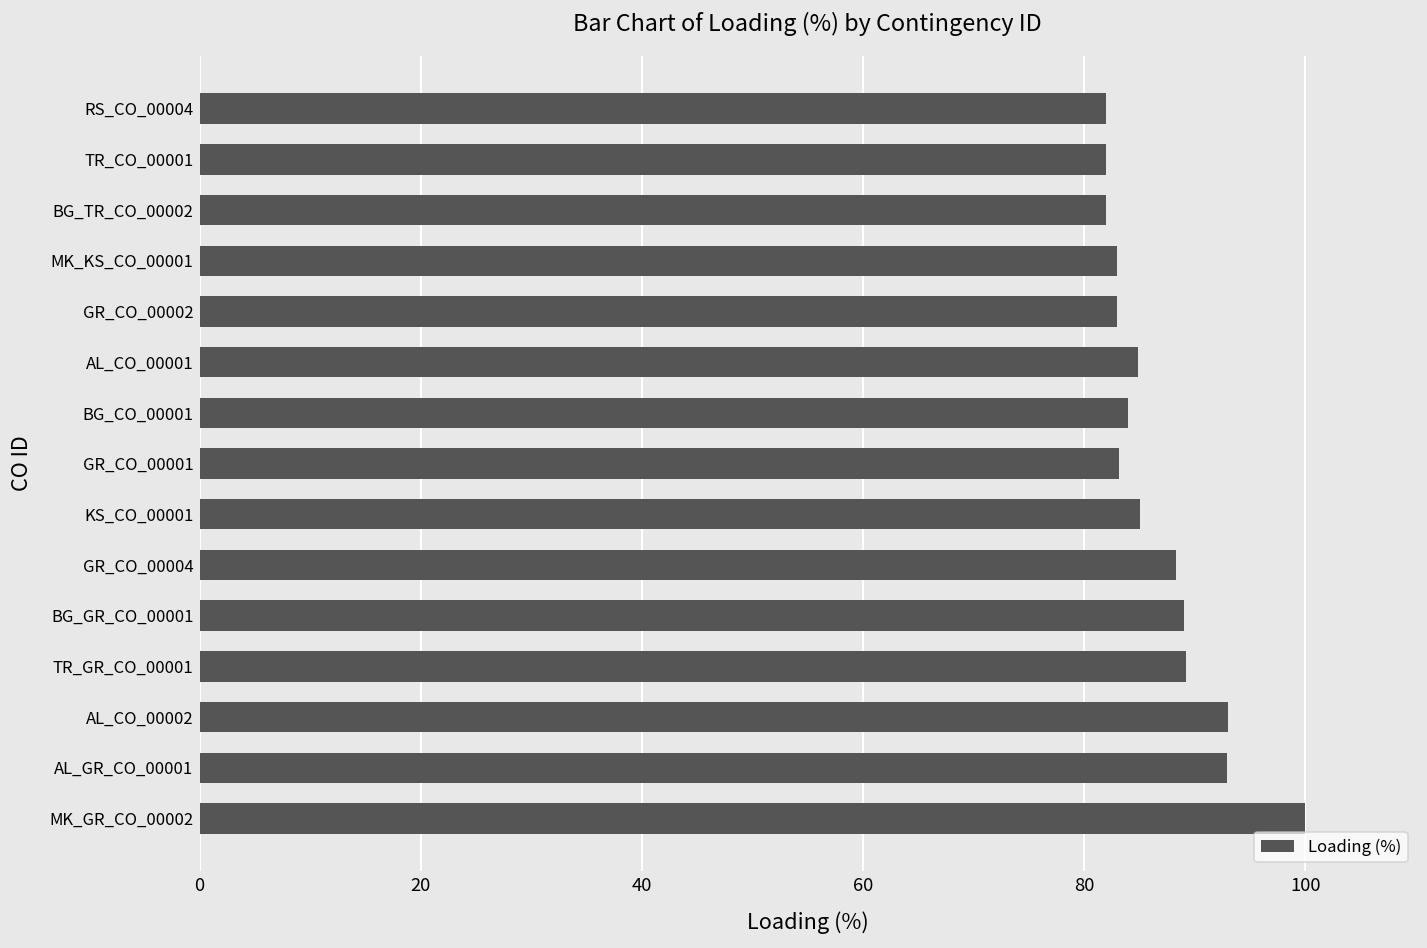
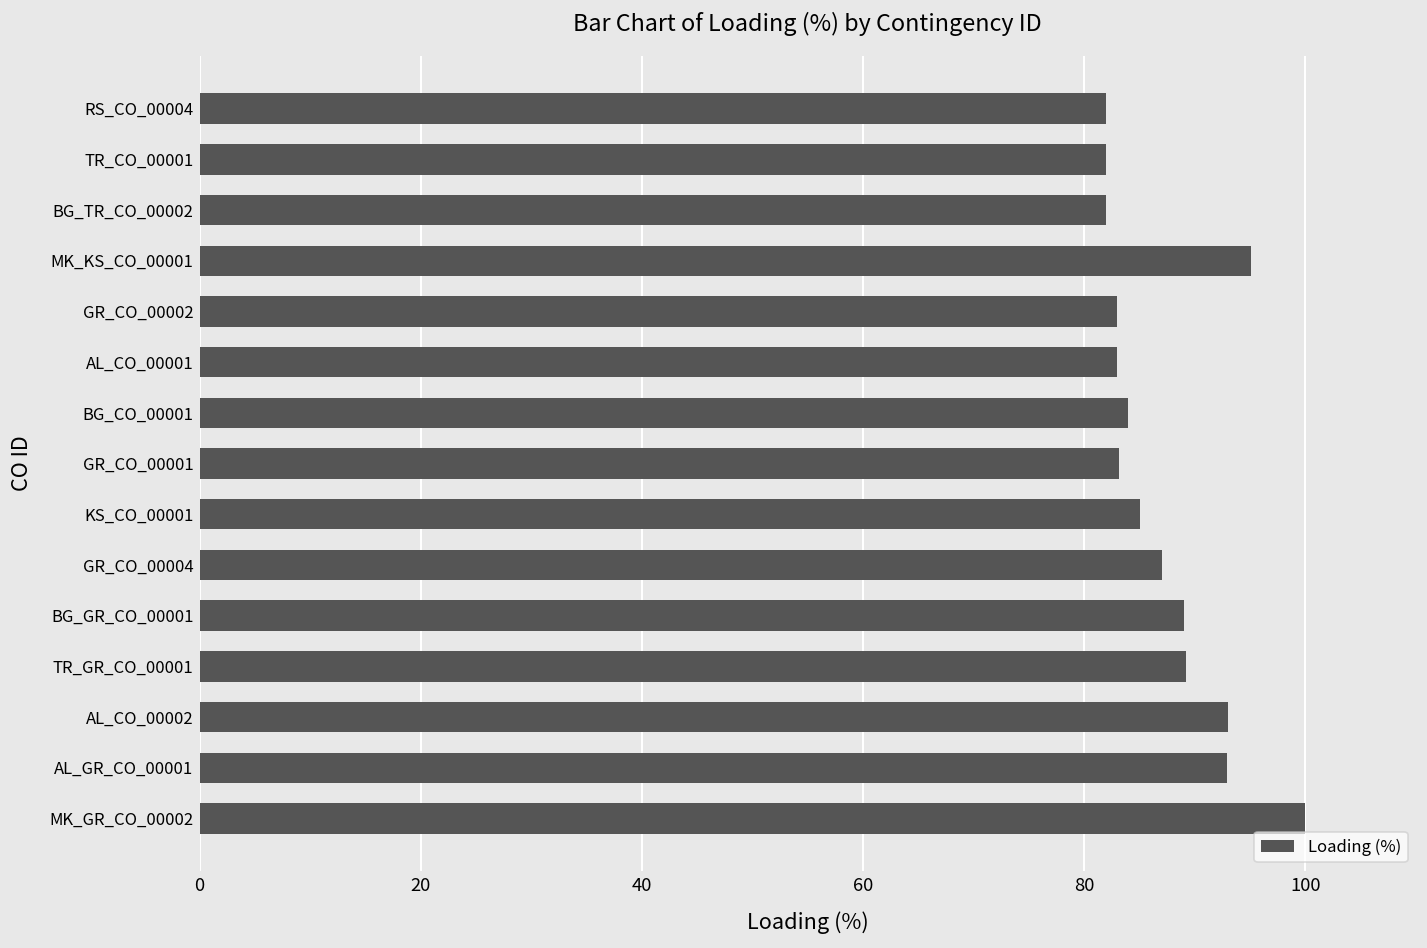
  {
    "RS_CO_00004": 82,
    "TR_CO_00001": 82,
    "BG_TR_CO_00002": 82,
-   "MK_KS_CO_00001": 83,
+   "MK_KS_CO_00001": 95,
    "GR_CO_00002": 83,
-   "AL_CO_00001": 85,
+   "AL_CO_00001": 83,
    "BG_CO_00001": 84,
    "GR_CO_00001": 83,
    "KS_CO_00001": 85,
-   "GR_CO_00004": 88,
+   "GR_CO_00004": 87,
    "BG_GR_CO_00001": 89,
    "TR_GR_CO_00001": 89,
    "AL_CO_00002": 93,
    "AL_GR_CO_00001": 93,
    "MK_GR_CO_00002": 100
  }
